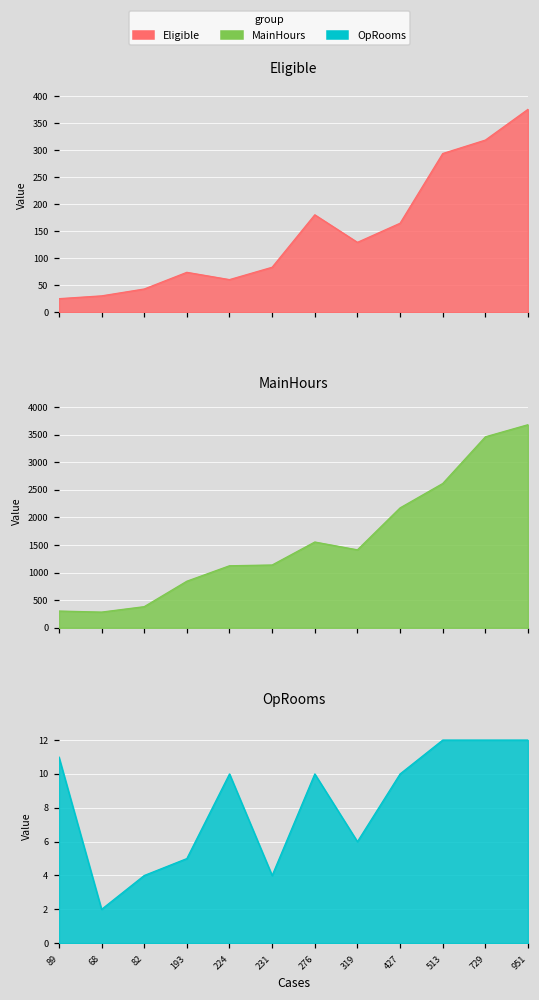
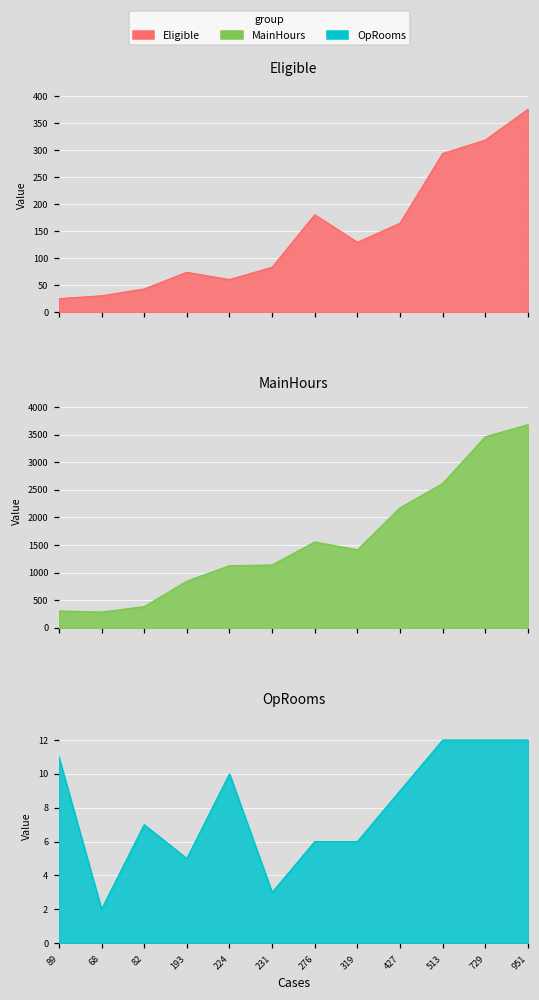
  {
    "OpRooms": {
      "89": 11,
      "68": 2,
-     "82": 4,
+     "82": 7,
      "193": 5,
      "224": 10,
-     "231": 4,
-     "276": 10,
+     "231": 3,
+     "276": 6,
      "319": 6,
-     "427": 10,
+     "427": 9,
      "513": 12,
      "729": 12,
      "951": 12
    }
  }
